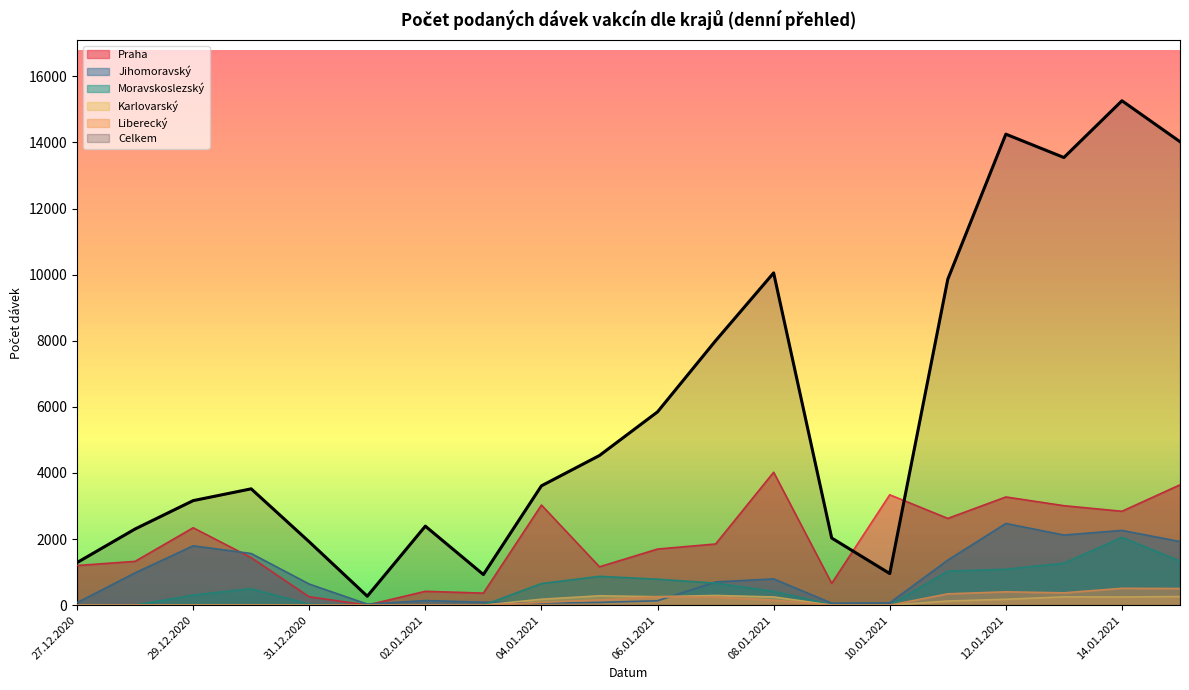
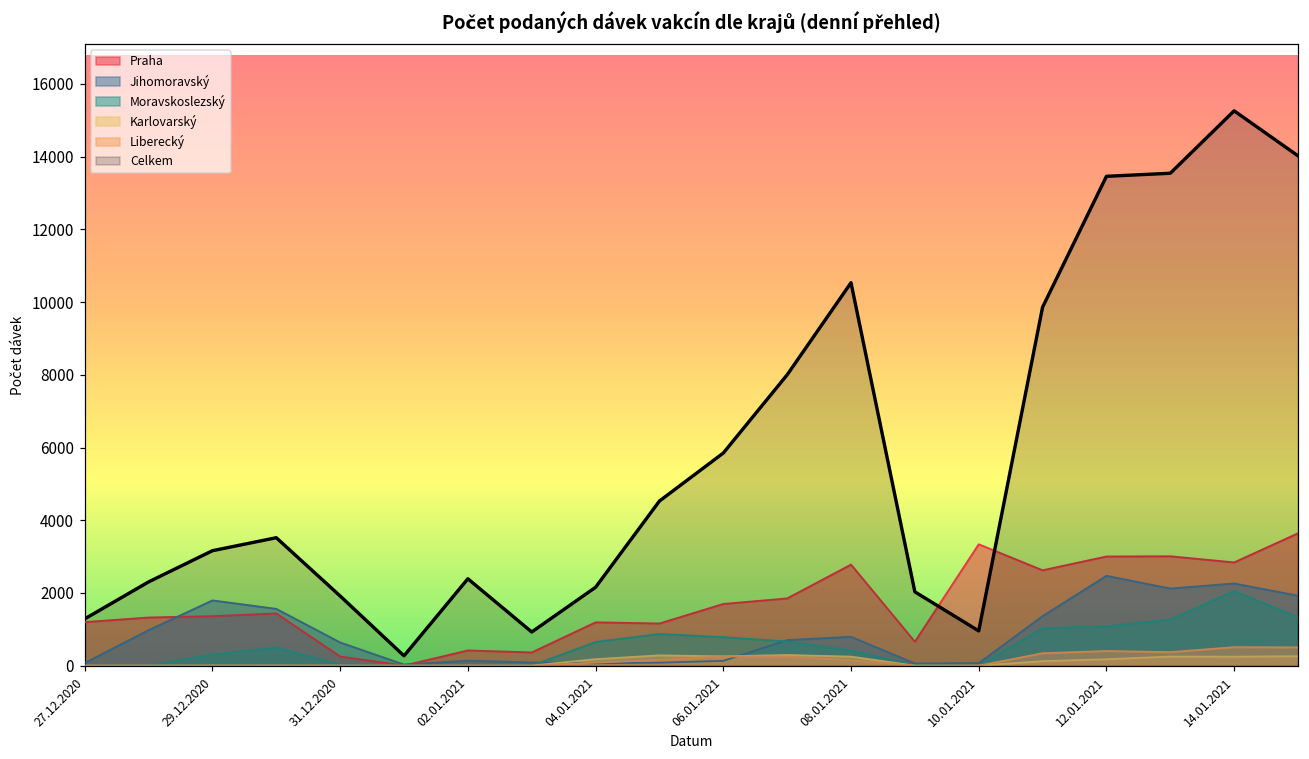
  {
    "Praha": {
      "27.12.2020": 1200,
-     "29.12.2020": 2300,
+     "29.12.2020": 1400,
      "31.12.2020": 300,
      "02.01.2021": 400,
-     "04.01.2021": 3000,
+     "04.01.2021": 1200,
      "06.01.2021": 1700,
-     "08.01.2021": 4000,
+     "08.01.2021": 2800,
      "10.01.2021": 3300,
-     "12.01.2021": 3300,
+     "12.01.2021": 3000,
      "14.01.2021": 2800
    },
    "Celkem": {
      "27.12.2020": 1300,
      "29.12.2020": 3200,
      "31.12.2020": 1900,
      "02.01.2021": 2400,
-     "04.01.2021": 3600,
+     "04.01.2021": 2200,
      "06.01.2021": 5800,
-     "08.01.2021": 10100,
+     "08.01.2021": 10500,
      "10.01.2021": 1000,
-     "12.01.2021": 14300,
+     "12.01.2021": 13500,
      "14.01.2021": 15300
    }
  }
